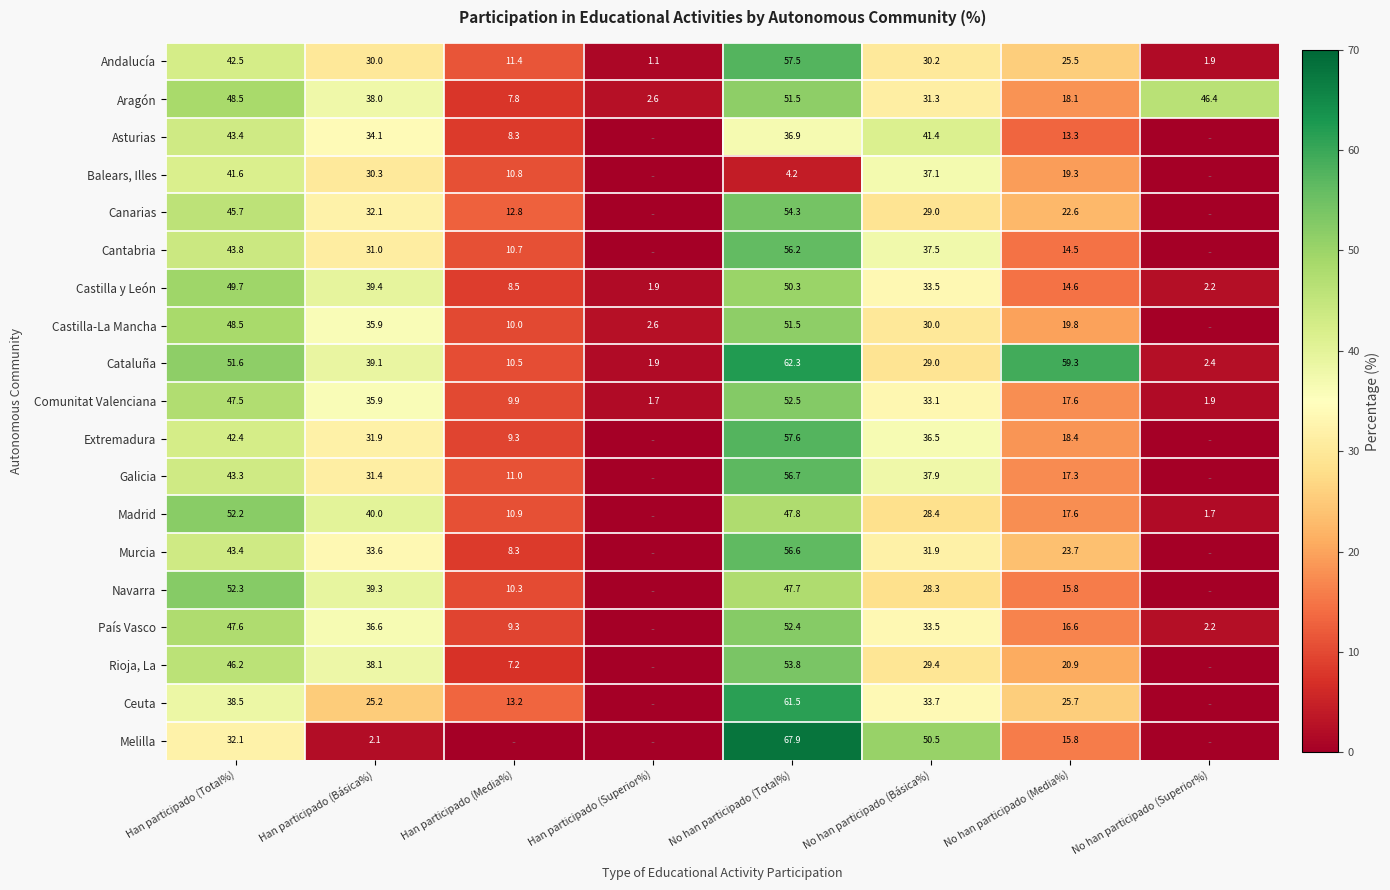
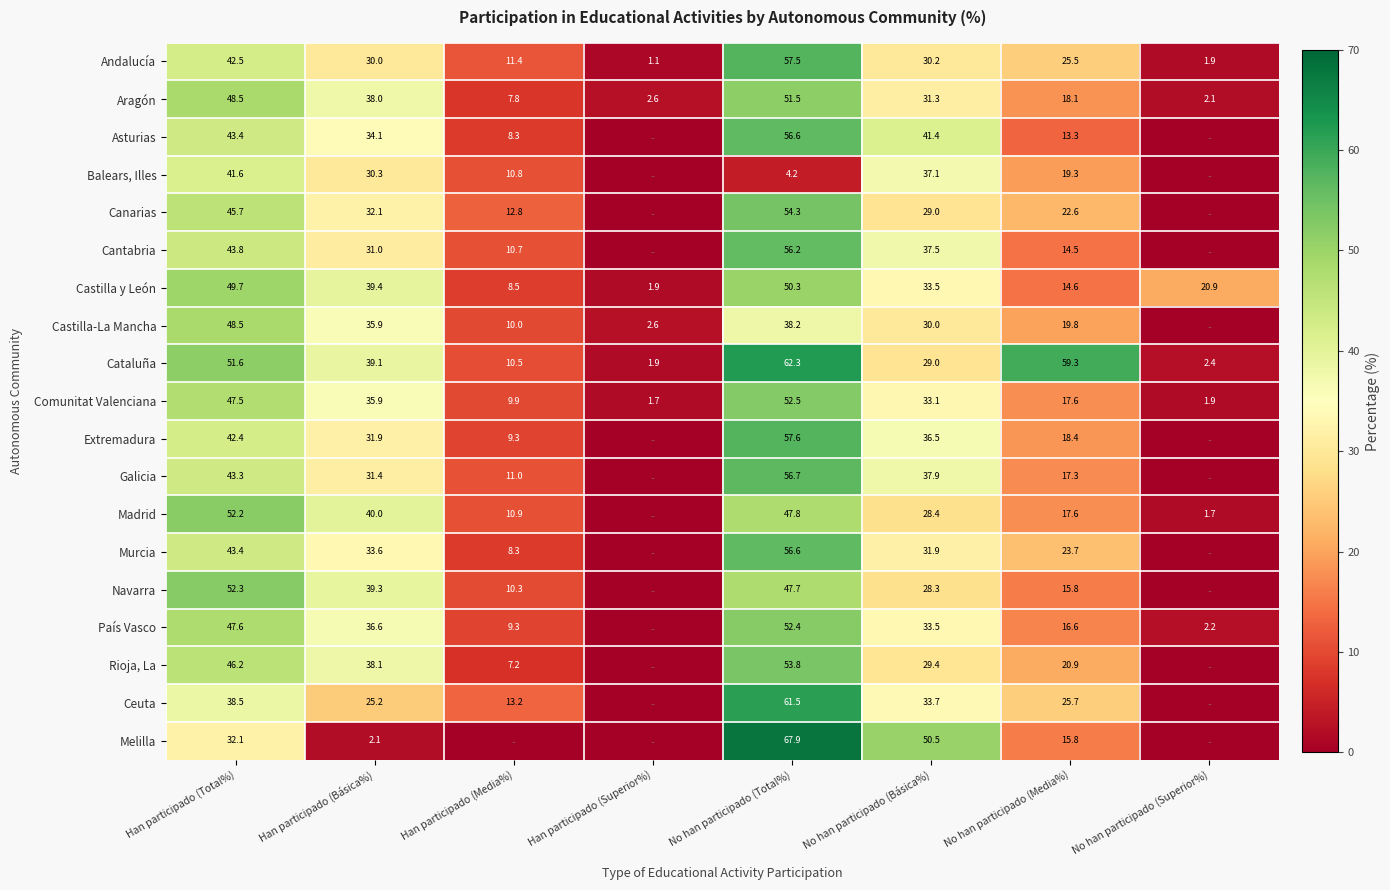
  {
    "Andalucía": {
      "Han participado (Total%)": 42.5,
      "Han participado (Básica%)": 30.0,
      "Han participado (Media%)": 11.4,
      "Han participado (Superior%)": 1.1,
      "No han participado (Total%)": 57.5,
      "No han participado (Básica%)": 30.2,
      "No han participado (Media%)": 25.5,
      "No han participado (Superior%)": 1.9
    },
    "Aragón": {
      "Han participado (Total%)": 48.5,
      "Han participado (Básica%)": 38.0,
      "Han participado (Media%)": 7.8,
      "Han participado (Superior%)": 2.6,
      "No han participado (Total%)": 51.5,
      "No han participado (Básica%)": 31.3,
      "No han participado (Media%)": 18.1,
-     "No han participado (Superior%)": 46.4
+     "No han participado (Superior%)": 2.1
    },
    "Asturias": {
      "Han participado (Total%)": 43.4,
      "Han participado (Básica%)": 34.1,
      "Han participado (Media%)": 8.3,
-     "No han participado (Total%)": 36.9,
+     "No han participado (Total%)": 56.6,
      "No han participado (Básica%)": 41.4,
      "No han participado (Media%)": 13.3
    },
    "Balears, Illes": {
      "Han participado (Total%)": 41.6,
      "Han participado (Básica%)": 30.3,
      "Han participado (Media%)": 10.8,
      "No han participado (Total%)": 4.2,
      "No han participado (Básica%)": 37.1,
      "No han participado (Media%)": 19.3
    },
    "Canarias": {
      "Han participado (Total%)": 45.7,
      "Han participado (Básica%)": 32.1,
      "Han participado (Media%)": 12.8,
      "No han participado (Total%)": 54.3,
      "No han participado (Básica%)": 29.0,
      "No han participado (Media%)": 22.6
    },
    "Cantabria": {
      "Han participado (Total%)": 43.8,
      "Han participado (Básica%)": 31.0,
      "Han participado (Media%)": 10.7,
      "No han participado (Total%)": 56.2,
      "No han participado (Básica%)": 37.5,
      "No han participado (Media%)": 14.5
    },
    "Castilla y León": {
      "Han participado (Total%)": 49.7,
      "Han participado (Básica%)": 39.4,
      "Han participado (Media%)": 8.5,
      "Han participado (Superior%)": 1.9,
      "No han participado (Total%)": 50.3,
      "No han participado (Básica%)": 33.5,
      "No han participado (Media%)": 14.6,
-     "No han participado (Superior%)": 2.2
+     "No han participado (Superior%)": 20.9
    },
    "Castilla-La Mancha": {
      "Han participado (Total%)": 48.5,
      "Han participado (Básica%)": 35.9,
      "Han participado (Media%)": 10.0,
      "Han participado (Superior%)": 2.6,
-     "No han participado (Total%)": 51.5,
+     "No han participado (Total%)": 38.2,
      "No han participado (Básica%)": 30.0,
      "No han participado (Media%)": 19.8
    },
    "Cataluña": {
      "Han participado (Total%)": 51.6,
      "Han participado (Básica%)": 39.1,
      "Han participado (Media%)": 10.5,
      "Han participado (Superior%)": 1.9,
      "No han participado (Total%)": 62.3,
      "No han participado (Básica%)": 29.0,
      "No han participado (Media%)": 59.3,
      "No han participado (Superior%)": 2.4
    },
    "Comunitat Valenciana": {
      "Han participado (Total%)": 47.5,
      "Han participado (Básica%)": 35.9,
      "Han participado (Media%)": 9.9,
      "Han participado (Superior%)": 1.7,
      "No han participado (Total%)": 52.5,
      "No han participado (Básica%)": 33.1,
      "No han participado (Media%)": 17.6,
      "No han participado (Superior%)": 1.9
    },
    "Extremadura": {
      "Han participado (Total%)": 42.4,
      "Han participado (Básica%)": 31.9,
      "Han participado (Media%)": 9.3,
      "No han participado (Total%)": 57.6,
      "No han participado (Básica%)": 36.5,
      "No han participado (Media%)": 18.4
    },
    "Galicia": {
      "Han participado (Total%)": 43.3,
      "Han participado (Básica%)": 31.4,
      "Han participado (Media%)": 11.0,
      "No han participado (Total%)": 56.7,
      "No han participado (Básica%)": 37.9,
      "No han participado (Media%)": 17.3
    },
    "Madrid": {
      "Han participado (Total%)": 52.2,
      "Han participado (Básica%)": 40.0,
      "Han participado (Media%)": 10.9,
      "No han participado (Total%)": 47.8,
      "No han participado (Básica%)": 28.4,
      "No han participado (Media%)": 17.6,
      "No han participado (Superior%)": 1.7
    },
    "Murcia": {
      "Han participado (Total%)": 43.4,
      "Han participado (Básica%)": 33.6,
      "Han participado (Media%)": 8.3,
      "No han participado (Total%)": 56.6,
      "No han participado (Básica%)": 31.9,
      "No han participado (Media%)": 23.7
    },
    "Navarra": {
      "Han participado (Total%)": 52.3,
      "Han participado (Básica%)": 39.3,
      "Han participado (Media%)": 10.3,
      "No han participado (Total%)": 47.7,
      "No han participado (Básica%)": 28.3,
      "No han participado (Media%)": 15.8
    },
    "País Vasco": {
      "Han participado (Total%)": 47.6,
      "Han participado (Básica%)": 36.6,
      "Han participado (Media%)": 9.3,
      "No han participado (Total%)": 52.4,
      "No han participado (Básica%)": 33.5,
      "No han participado (Media%)": 16.6,
      "No han participado (Superior%)": 2.2
    },
    "Rioja, La": {
      "Han participado (Total%)": 46.2,
      "Han participado (Básica%)": 38.1,
      "Han participado (Media%)": 7.2,
      "No han participado (Total%)": 53.8,
      "No han participado (Básica%)": 29.4,
      "No han participado (Media%)": 20.9
    },
    "Ceuta": {
      "Han participado (Total%)": 38.5,
      "Han participado (Básica%)": 25.2,
      "Han participado (Media%)": 13.2,
      "No han participado (Total%)": 61.5,
      "No han participado (Básica%)": 33.7,
      "No han participado (Media%)": 25.7
    },
    "Melilla": {
      "Han participado (Total%)": 32.1,
      "Han participado (Básica%)": 2.1,
      "No han participado (Total%)": 67.9,
      "No han participado (Básica%)": 50.5,
      "No han participado (Media%)": 15.8
    }
  }
